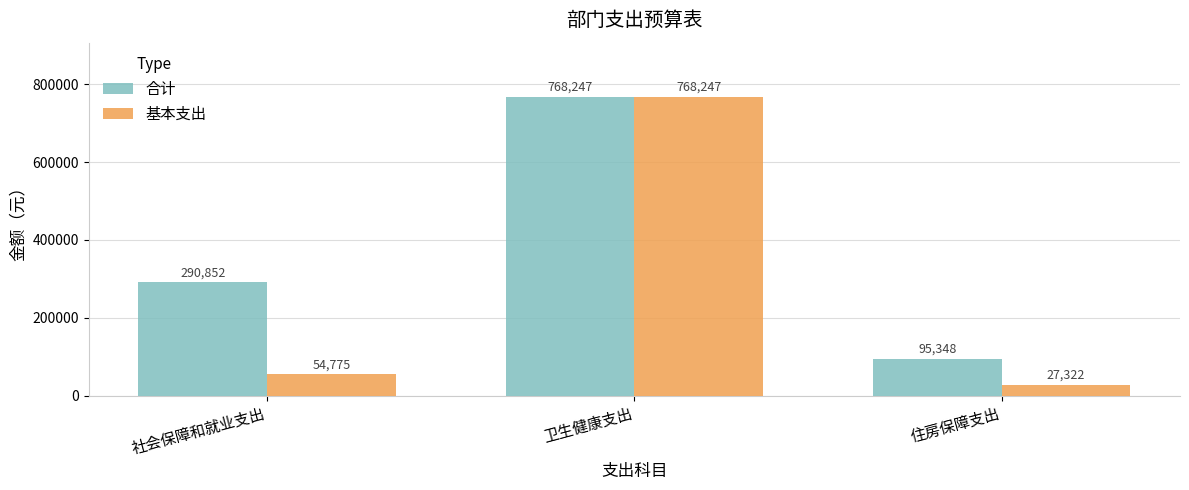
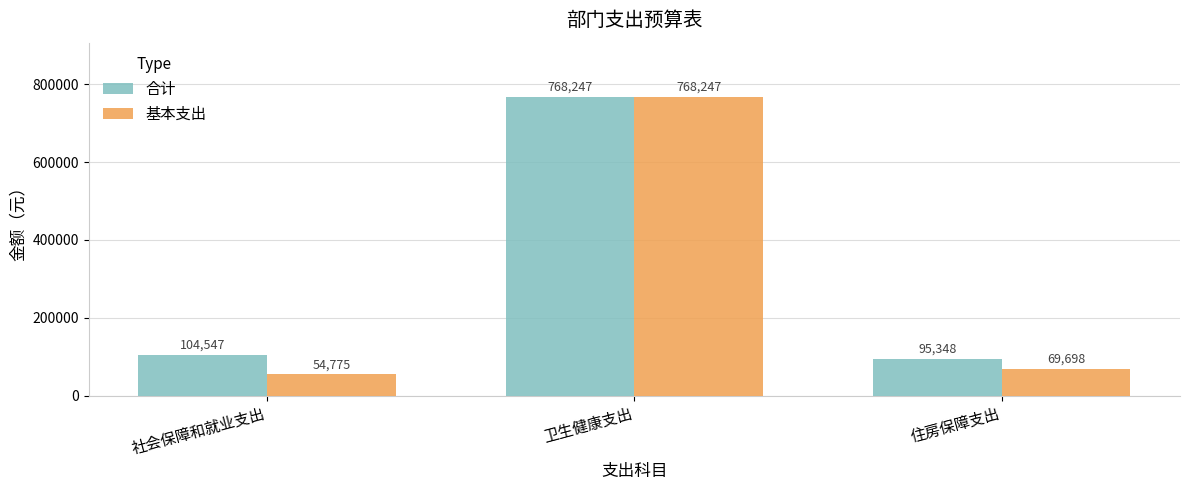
  {
    "合计": {
-     "社会保障和就业支出": "290,852",
+     "社会保障和就业支出": "104,547",
      "卫生健康支出": "768,247",
      "住房保障支出": "95,348"
    },
    "基本支出": {
      "社会保障和就业支出": "54,775",
      "卫生健康支出": "768,247",
-     "住房保障支出": "27,322"
+     "住房保障支出": "69,698"
    }
  }
